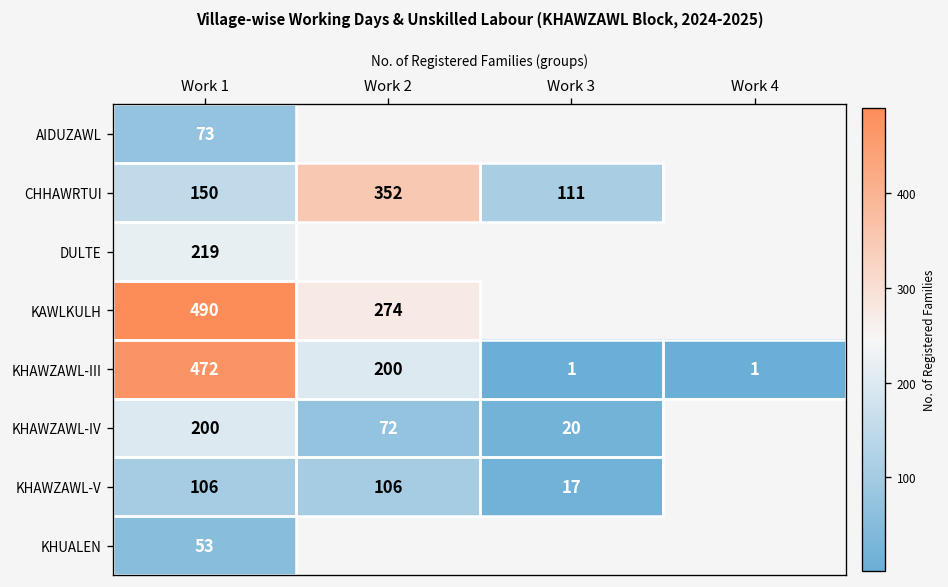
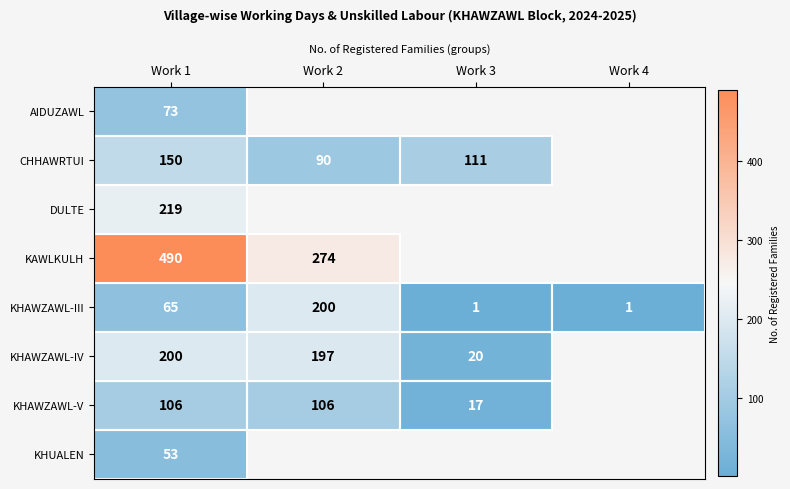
  {
    "AIDUZAWL": {
      "Work 1": 73
    },
    "CHHAWRTUI": {
      "Work 1": 150,
-     "Work 2": 352,
+     "Work 2": 90,
      "Work 3": 111
    },
    "DULTE": {
      "Work 1": 219
    },
    "KAWLKULH": {
      "Work 1": 490,
      "Work 2": 274
    },
    "KHAWZAWL-III": {
-     "Work 1": 472,
+     "Work 1": 65,
      "Work 2": 200,
      "Work 3": 1,
      "Work 4": 1
    },
    "KHAWZAWL-IV": {
      "Work 1": 200,
-     "Work 2": 72,
+     "Work 2": 197,
      "Work 3": 20
    },
    "KHAWZAWL-V": {
      "Work 1": 106,
      "Work 2": 106,
      "Work 3": 17
    },
    "KHUALEN": {
      "Work 1": 53
    }
  }
